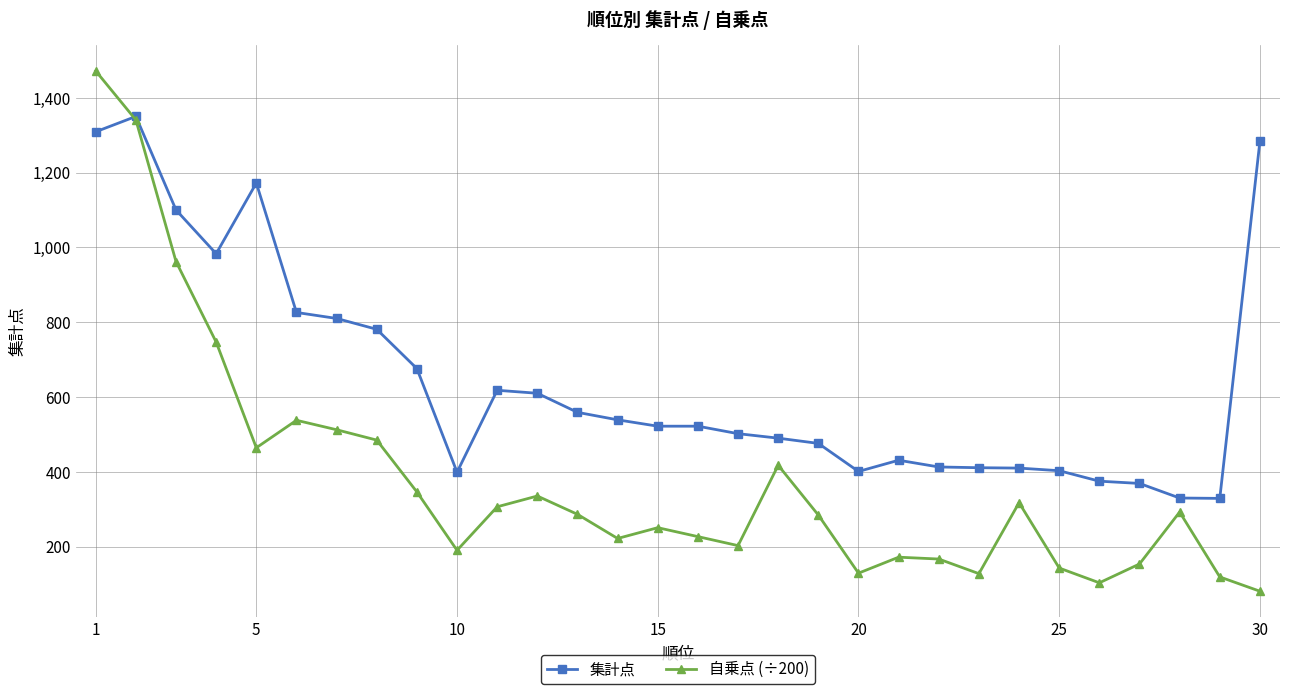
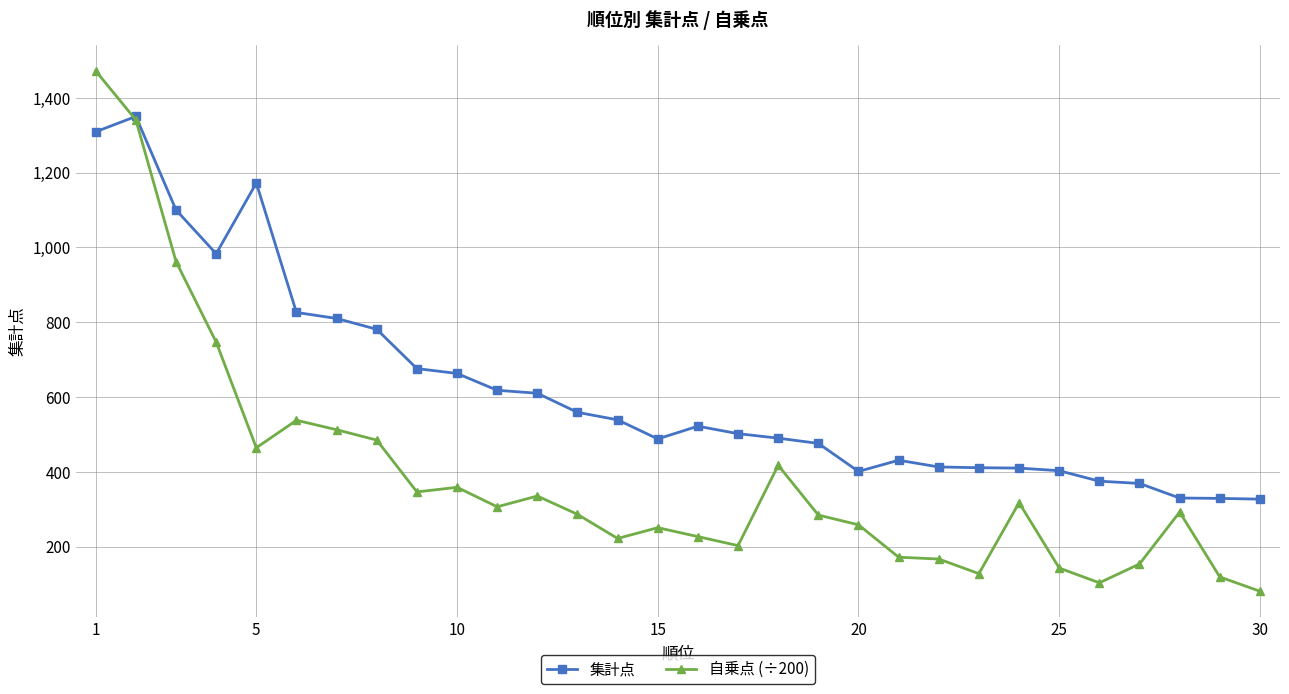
  {
    "集計点": {
      "1": "1,310",
      "5": "1,170",
-     "10": "400",
-     "15": "520",
+     "10": "660",
+     "15": "490",
      "20": "400",
      "25": "400",
-     "30": "1,280"
+     "30": "330"
    },
    "自乗点 (÷200)": {
      "1": "1,470",
      "5": "460",
-     "10": "190",
+     "10": "360",
      "15": "250",
-     "20": "130",
+     "20": "260",
      "25": "140",
      "30": "80"
    }
  }
